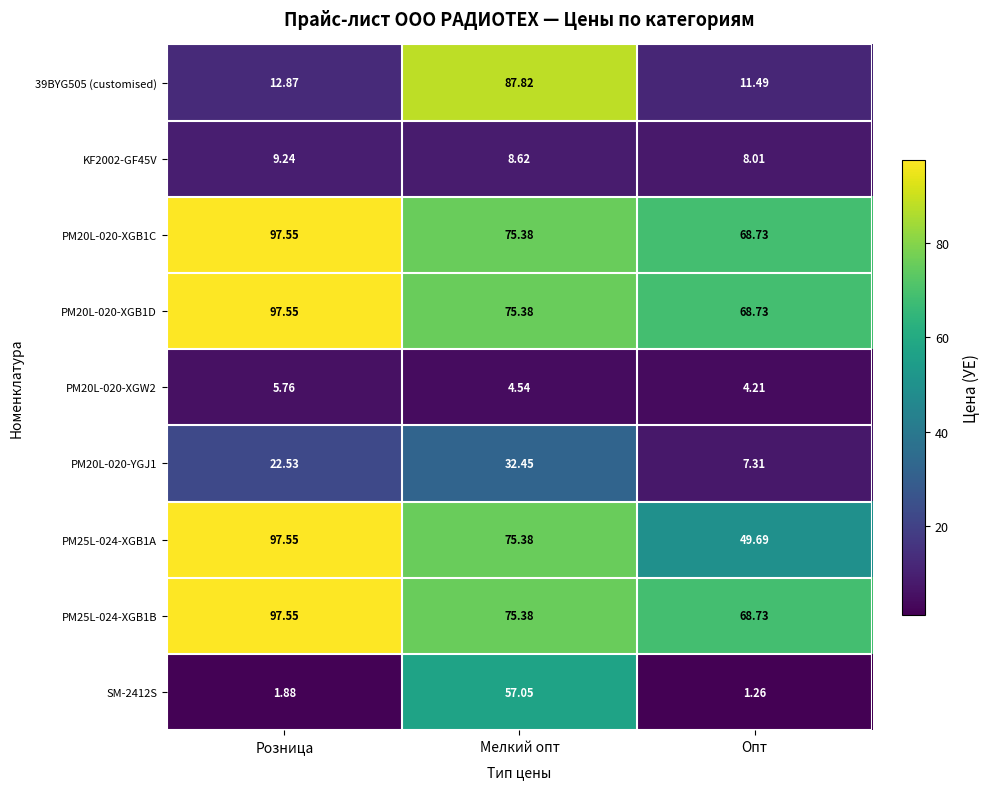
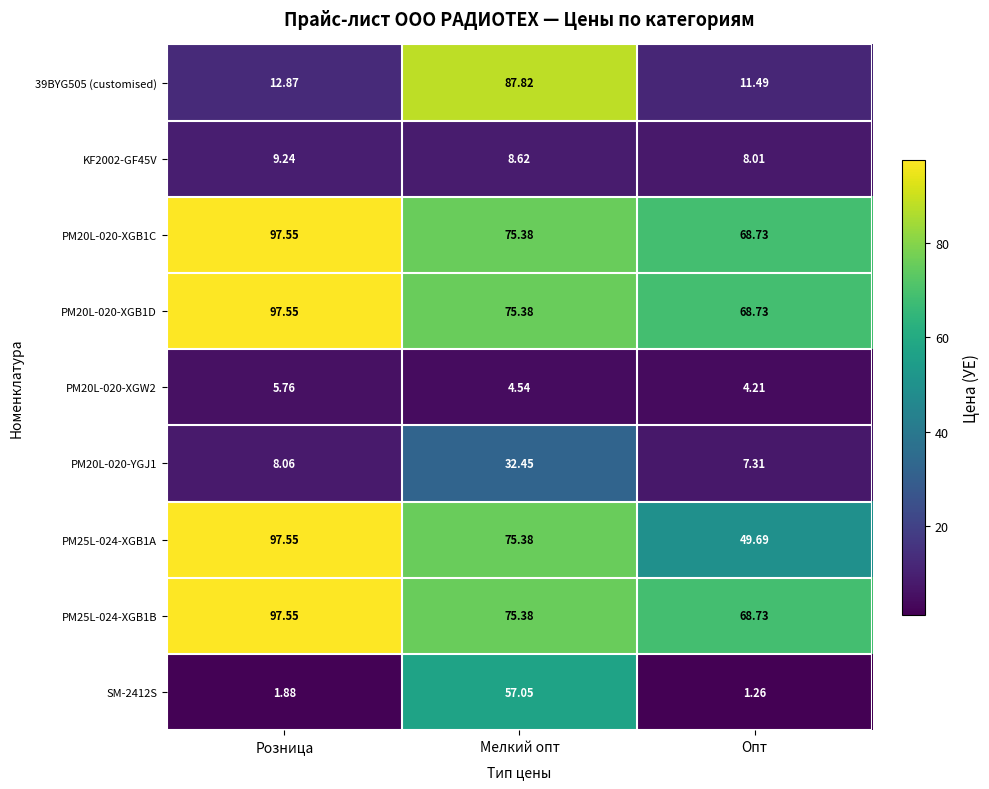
  {
    "39BYG505 (customised)": {
      "Розница": 12.87,
      "Мелкий опт": 87.82,
      "Опт": 11.49
    },
    "KF2002-GF45V": {
      "Розница": 9.24,
      "Мелкий опт": 8.62,
      "Опт": 8.01
    },
    "PM20L-020-XGB1C": {
      "Розница": 97.55,
      "Мелкий опт": 75.38,
      "Опт": 68.73
    },
    "PM20L-020-XGB1D": {
      "Розница": 97.55,
      "Мелкий опт": 75.38,
      "Опт": 68.73
    },
    "PM20L-020-XGW2": {
      "Розница": 5.76,
      "Мелкий опт": 4.54,
      "Опт": 4.21
    },
    "PM20L-020-YGJ1": {
-     "Розница": 22.53,
+     "Розница": 8.06,
      "Мелкий опт": 32.45,
      "Опт": 7.31
    },
    "PM25L-024-XGB1A": {
      "Розница": 97.55,
      "Мелкий опт": 75.38,
      "Опт": 49.69
    },
    "PM25L-024-XGB1B": {
      "Розница": 97.55,
      "Мелкий опт": 75.38,
      "Опт": 68.73
    },
    "SM-2412S": {
      "Розница": 1.88,
      "Мелкий опт": 57.05,
      "Опт": 1.26
    }
  }
